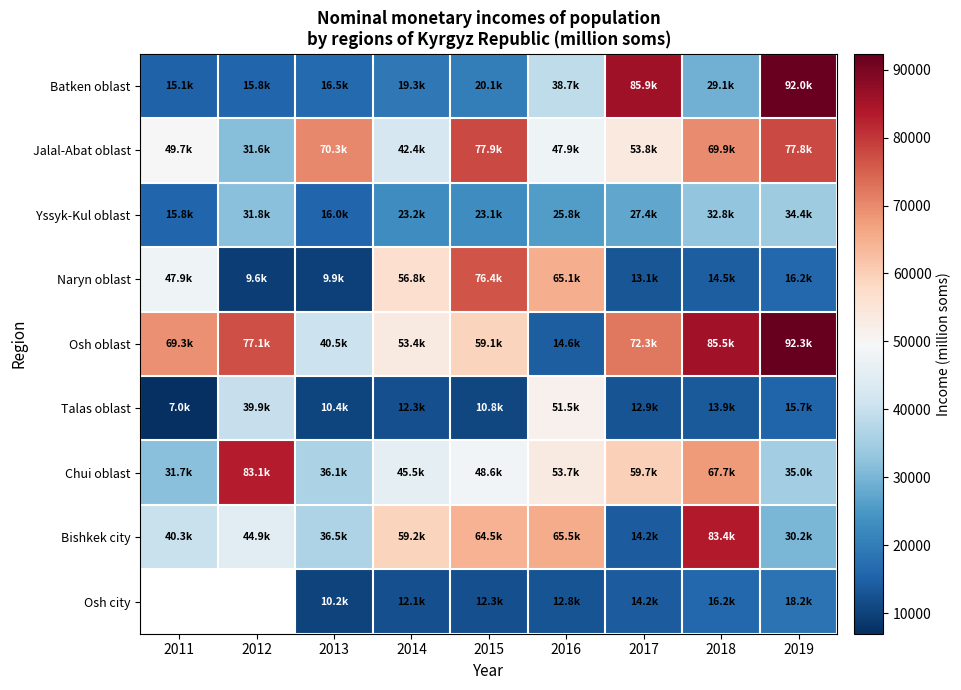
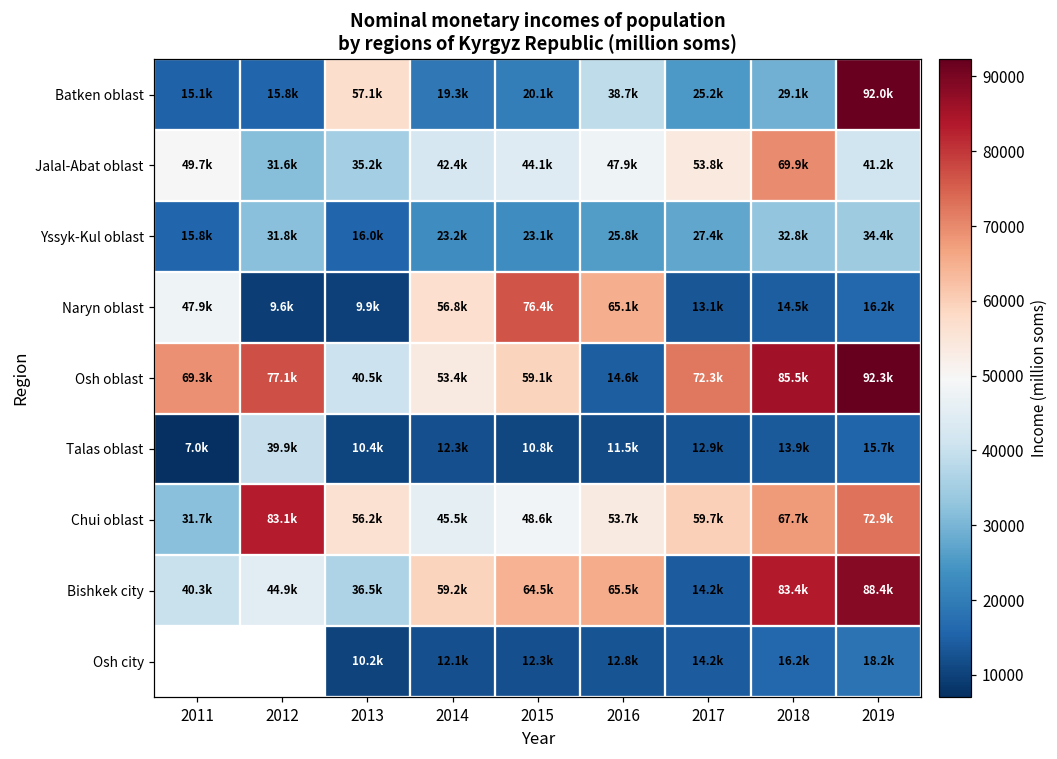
  {
    "Batken oblast": {
      "2011": "15.1k",
      "2012": "15.8k",
-     "2013": "16.5k",
+     "2013": "57.1k",
      "2014": "19.3k",
      "2015": "20.1k",
      "2016": "38.7k",
-     "2017": "85.9k",
+     "2017": "25.2k",
      "2018": "29.1k",
      "2019": "92.0k"
    },
    "Jalal-Abat oblast": {
      "2011": "49.7k",
      "2012": "31.6k",
-     "2013": "70.3k",
+     "2013": "35.2k",
      "2014": "42.4k",
-     "2015": "77.9k",
+     "2015": "44.1k",
      "2016": "47.9k",
      "2017": "53.8k",
      "2018": "69.9k",
-     "2019": "77.8k"
+     "2019": "41.2k"
    },
    "Yssyk-Kul oblast": {
      "2011": "15.8k",
      "2012": "31.8k",
      "2013": "16.0k",
      "2014": "23.2k",
      "2015": "23.1k",
      "2016": "25.8k",
      "2017": "27.4k",
      "2018": "32.8k",
      "2019": "34.4k"
    },
    "Naryn oblast": {
      "2011": "47.9k",
      "2012": "9.6k",
      "2013": "9.9k",
      "2014": "56.8k",
      "2015": "76.4k",
      "2016": "65.1k",
      "2017": "13.1k",
      "2018": "14.5k",
      "2019": "16.2k"
    },
    "Osh oblast": {
      "2011": "69.3k",
      "2012": "77.1k",
      "2013": "40.5k",
      "2014": "53.4k",
      "2015": "59.1k",
      "2016": "14.6k",
      "2017": "72.3k",
      "2018": "85.5k",
      "2019": "92.3k"
    },
    "Talas oblast": {
      "2011": "7.0k",
      "2012": "39.9k",
      "2013": "10.4k",
      "2014": "12.3k",
      "2015": "10.8k",
-     "2016": "51.5k",
+     "2016": "11.5k",
      "2017": "12.9k",
      "2018": "13.9k",
      "2019": "15.7k"
    },
    "Chui oblast": {
      "2011": "31.7k",
      "2012": "83.1k",
-     "2013": "36.1k",
+     "2013": "56.2k",
      "2014": "45.5k",
      "2015": "48.6k",
      "2016": "53.7k",
      "2017": "59.7k",
      "2018": "67.7k",
-     "2019": "35.0k"
+     "2019": "72.9k"
    },
    "Bishkek city": {
      "2011": "40.3k",
      "2012": "44.9k",
      "2013": "36.5k",
      "2014": "59.2k",
      "2015": "64.5k",
      "2016": "65.5k",
      "2017": "14.2k",
      "2018": "83.4k",
-     "2019": "30.2k"
+     "2019": "88.4k"
    },
    "Osh city": {
      "2013": "10.2k",
      "2014": "12.1k",
      "2015": "12.3k",
      "2016": "12.8k",
      "2017": "14.2k",
      "2018": "16.2k",
      "2019": "18.2k"
    }
  }
